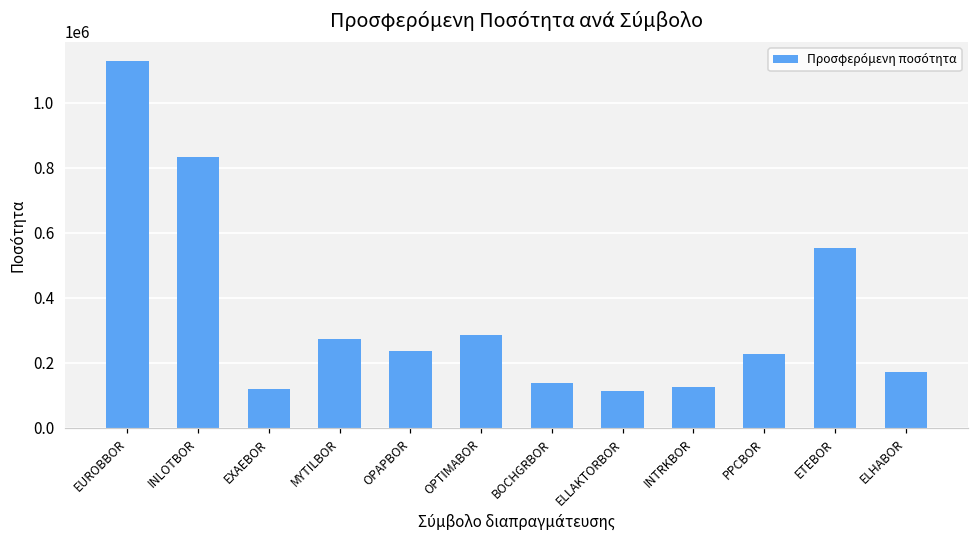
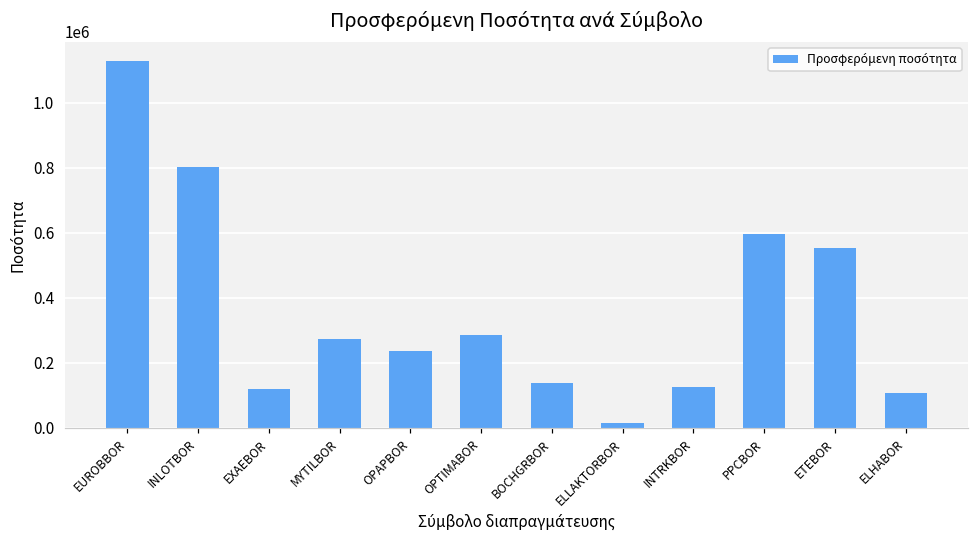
  {
    "EUROBBOR": 1130000,
-   "INLOTBOR": 830000,
+   "INLOTBOR": 800000,
    "EXAEBOR": 120000,
    "MYTILBOR": 270000,
    "OPAPBOR": 240000,
    "OPTIMABOR": 290000,
    "BOCHGRBOR": 140000,
-   "ELLAKTORBOR": 110000,
+   "ELLAKTORBOR": 10000,
    "INTRKBOR": 120000,
-   "PPCBOR": 230000,
+   "PPCBOR": 600000,
    "ETEBOR": 550000,
-   "ELHABOR": 170000
+   "ELHABOR": 110000
  }
